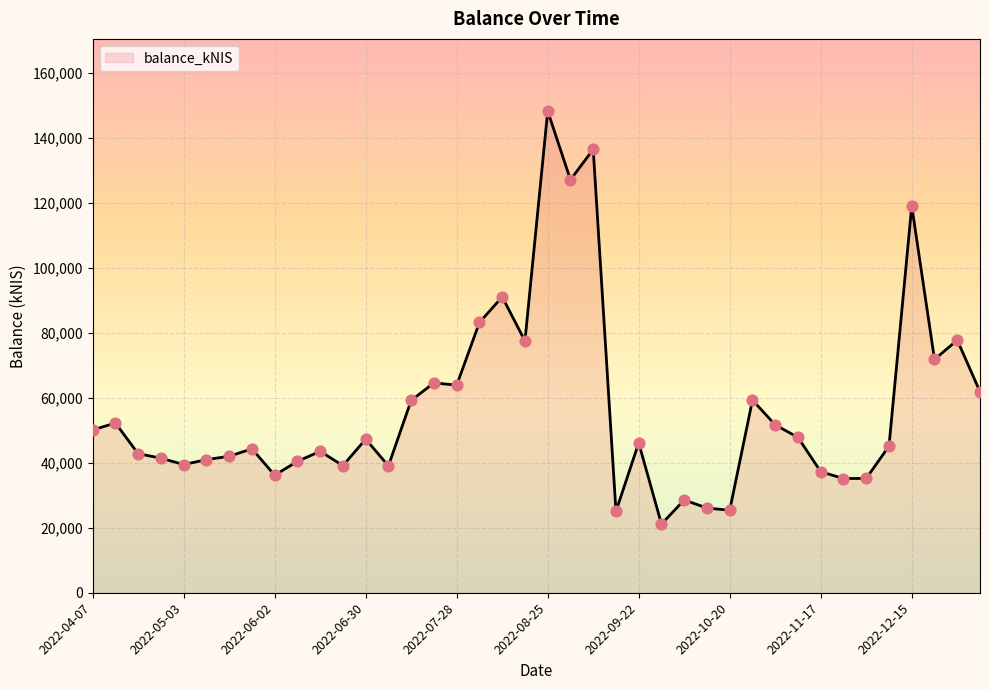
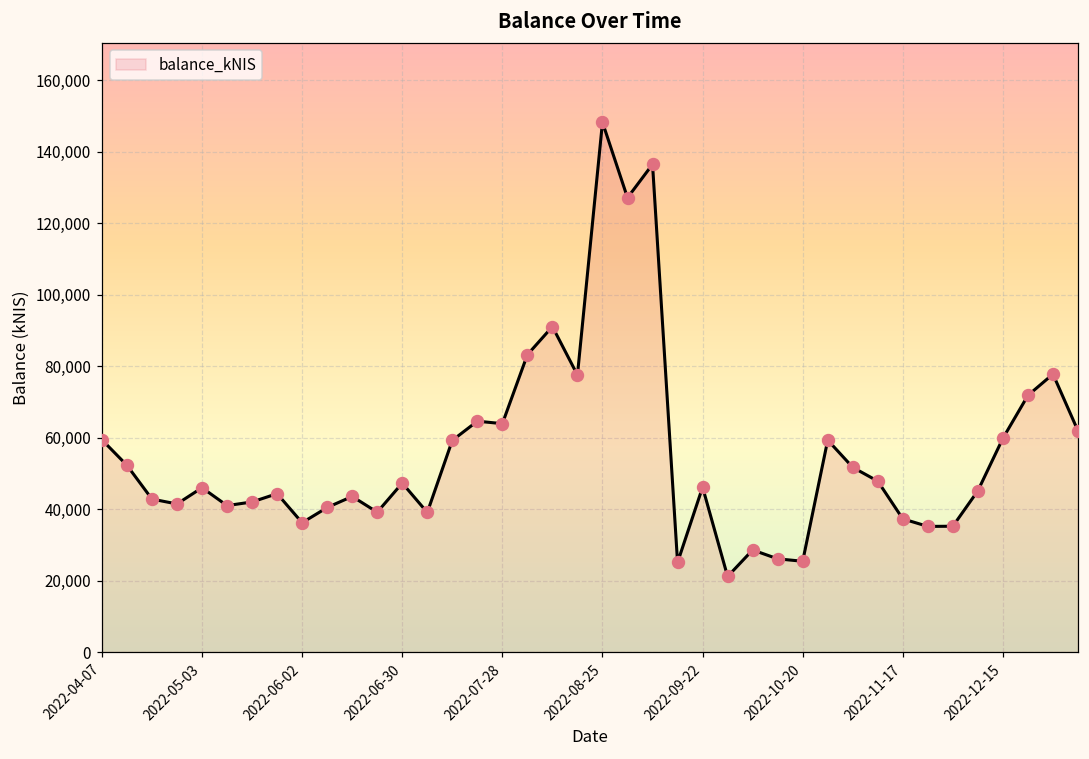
  {
-   "2022-04-07": "50,000",
-   "2022-05-03": "39,000",
+   "2022-04-07": "59,000",
+   "2022-05-03": "46,000",
    "2022-06-02": "36,000",
    "2022-06-30": "47,000",
    "2022-07-28": "64,000",
    "2022-08-25": "148,000",
    "2022-09-22": "46,000",
    "2022-10-20": "25,000",
    "2022-11-17": "37,000",
-   "2022-12-15": "119,000"
+   "2022-12-15": "60,000"
  }
